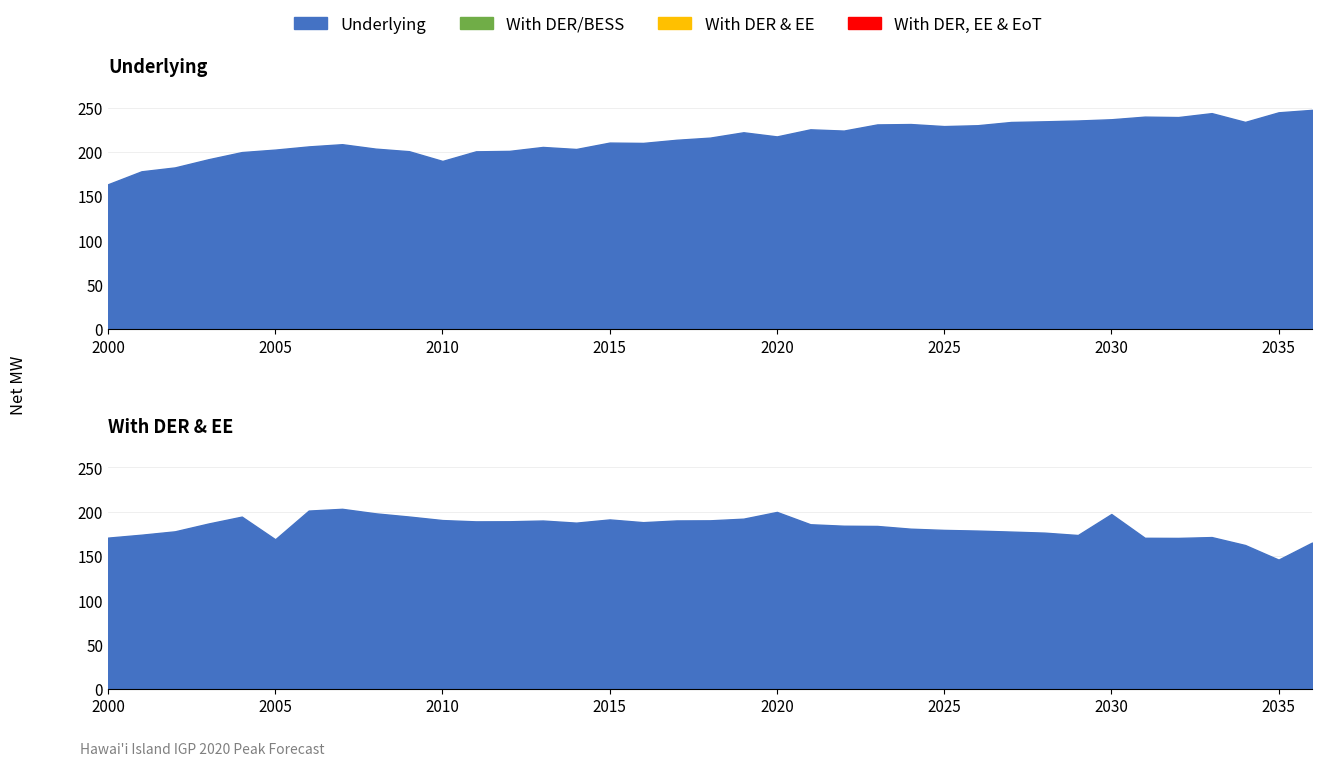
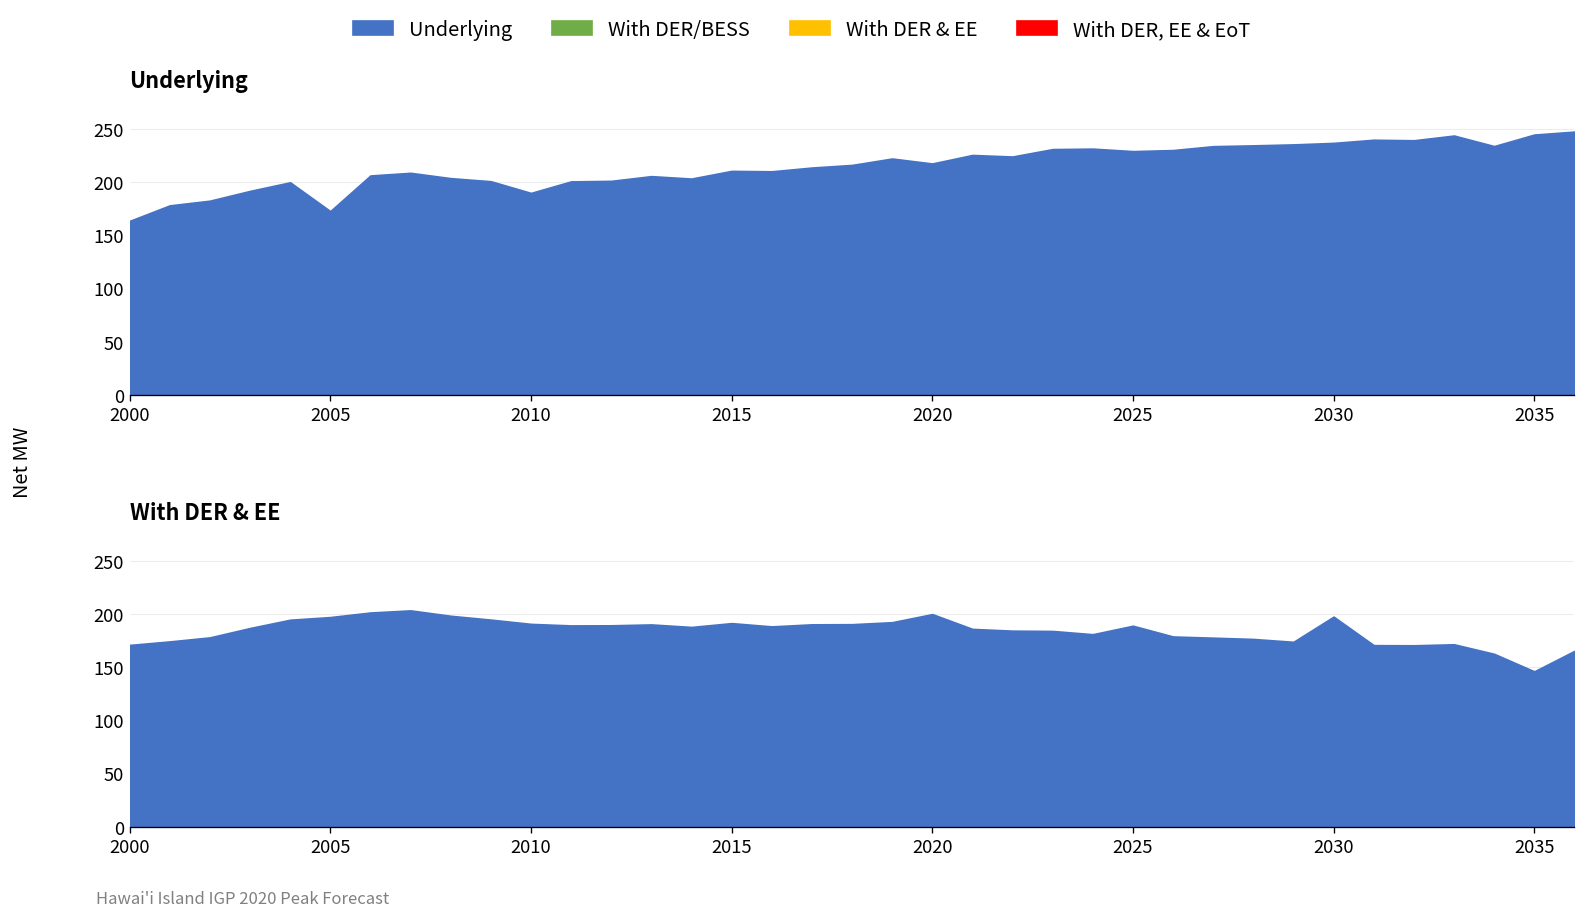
  {
    "Underlying": {
      "2000": 160,
-     "2005": 200,
+     "2005": 170,
      "2010": 190,
      "2015": 210,
      "2020": 220,
      "2025": 230,
      "2030": 240,
      "2035": 240
    },
    "With DER & EE": {
      "2000": 170,
-     "2005": 170,
+     "2005": 200,
      "2010": 190,
      "2015": 190,
      "2020": 200,
-     "2025": 180,
+     "2025": 190,
      "2030": 200,
      "2035": 150
    }
  }
